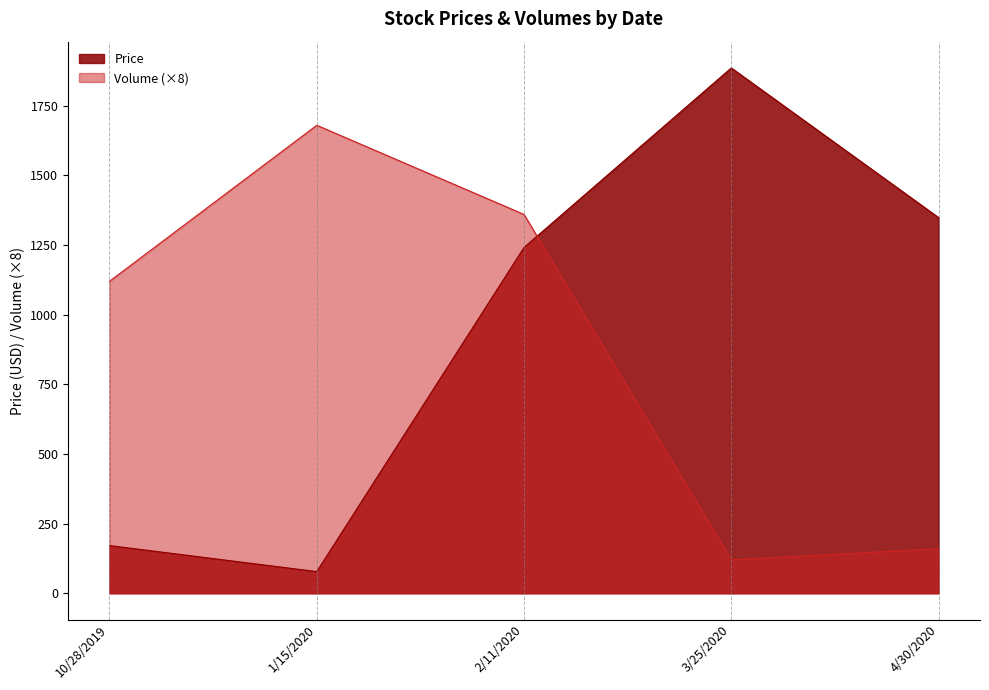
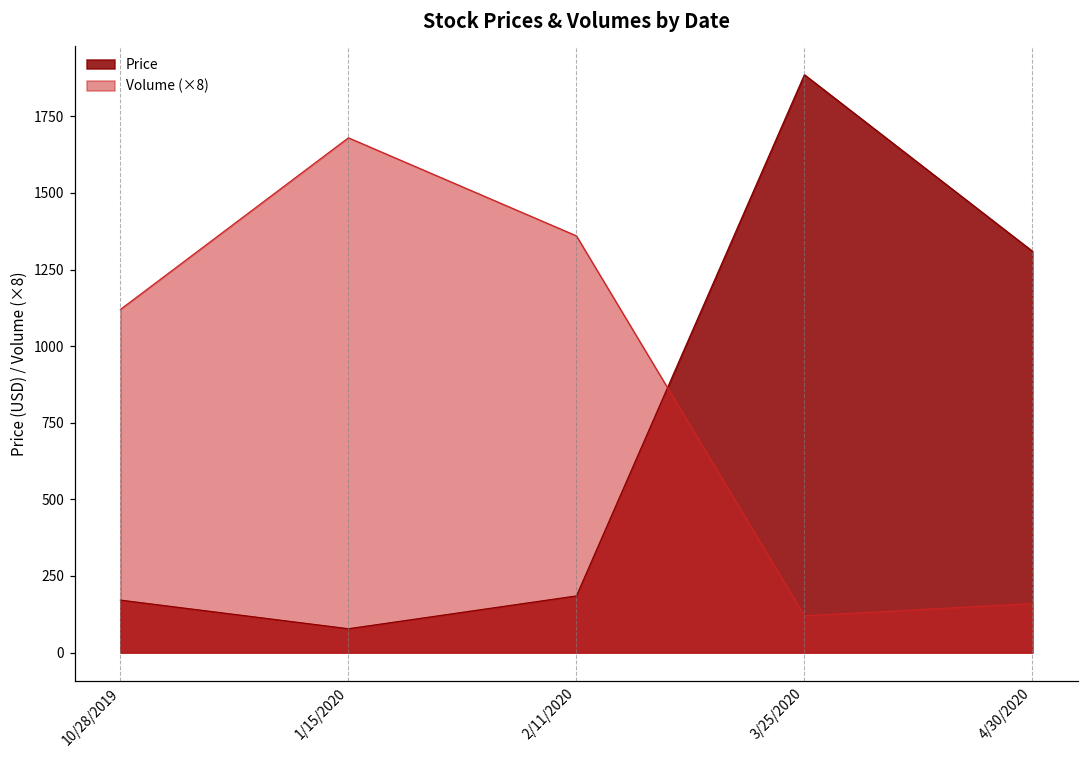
  {
    "Price": {
      "10/28/2019": 170,
      "1/15/2020": 80,
-     "2/11/2020": 1240,
+     "2/11/2020": 180,
      "3/25/2020": 1890,
-     "4/30/2020": 1350
+     "4/30/2020": 1310
    },
    "Volume (×8)": {
      "10/28/2019": 1120,
      "1/15/2020": 1680,
      "2/11/2020": 1360,
      "3/25/2020": 120,
      "4/30/2020": 160
    }
  }
